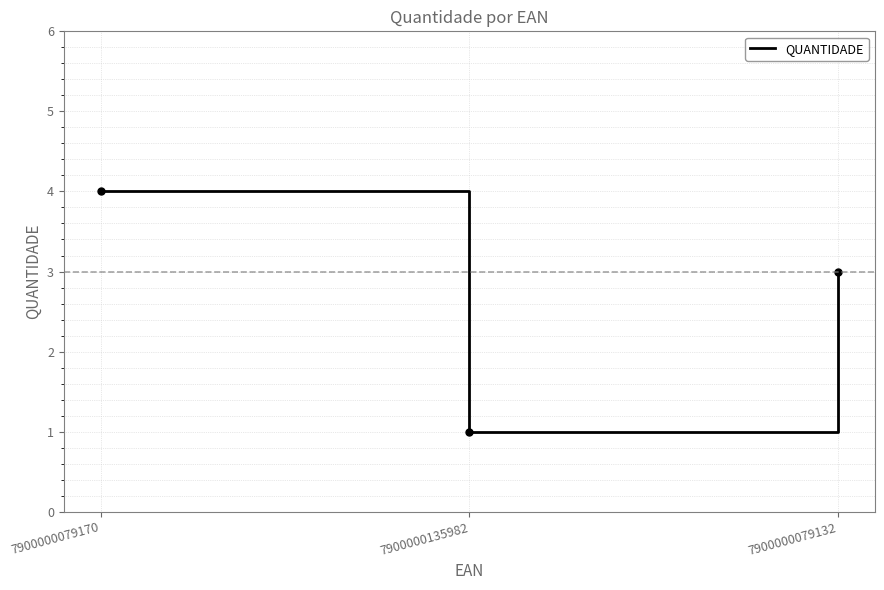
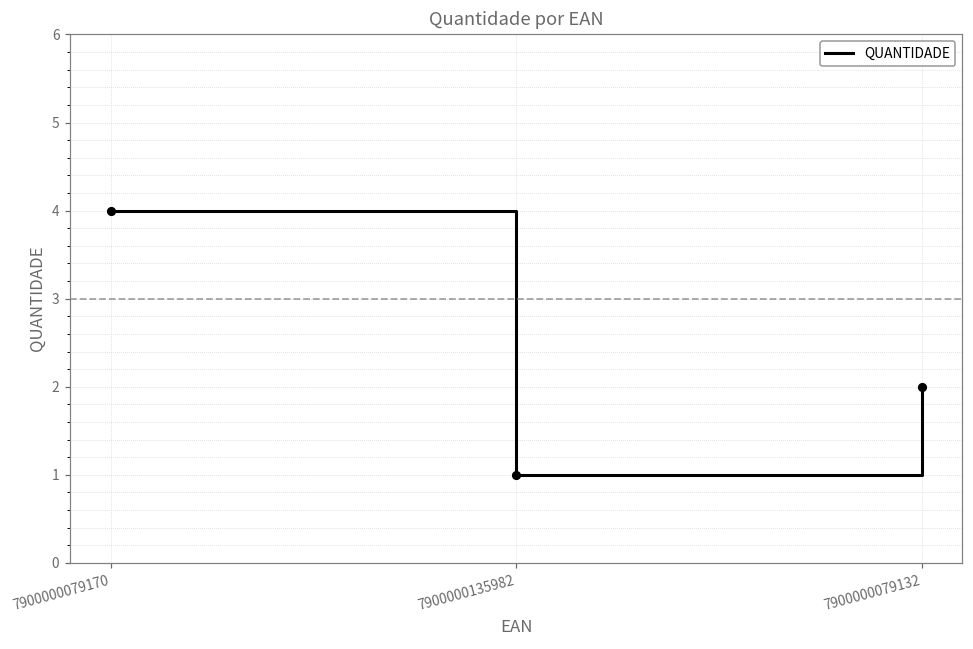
  {
    "7900000079170": 4,
    "7900000135982": 1,
-   "7900000079132": 3
+   "7900000079132": 2
  }
